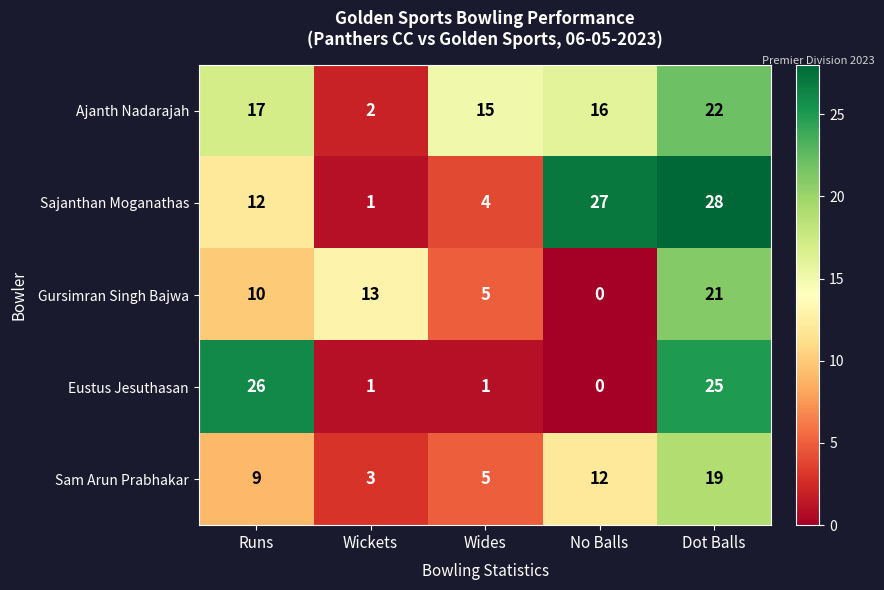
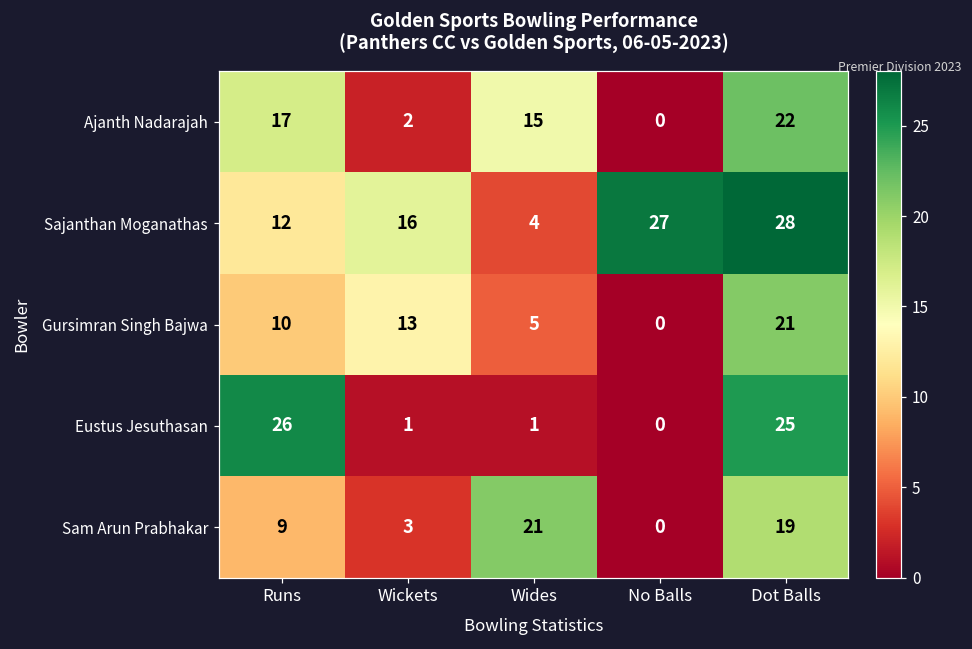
  {
    "Ajanth Nadarajah": {
      "Runs": 17,
      "Wickets": 2,
      "Wides": 15,
-     "No Balls": 16,
+     "No Balls": 0,
      "Dot Balls": 22
    },
    "Sajanthan Moganathas": {
      "Runs": 12,
-     "Wickets": 1,
+     "Wickets": 16,
      "Wides": 4,
      "No Balls": 27,
      "Dot Balls": 28
    },
    "Gursimran Singh Bajwa": {
      "Runs": 10,
      "Wickets": 13,
      "Wides": 5,
      "No Balls": 0,
      "Dot Balls": 21
    },
    "Eustus Jesuthasan": {
      "Runs": 26,
      "Wickets": 1,
      "Wides": 1,
      "No Balls": 0,
      "Dot Balls": 25
    },
    "Sam Arun Prabhakar": {
      "Runs": 9,
      "Wickets": 3,
-     "Wides": 5,
-     "No Balls": 12,
+     "Wides": 21,
+     "No Balls": 0,
      "Dot Balls": 19
    }
  }
